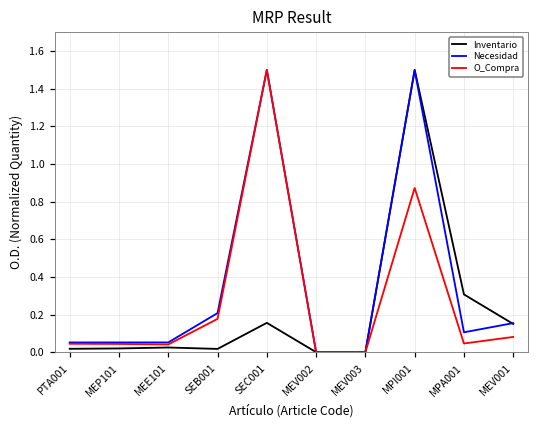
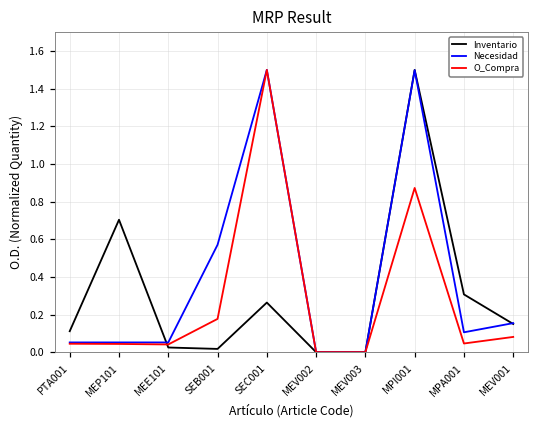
  {
    "Inventario": {
-     "PTA001": 0.02,
-     "MEP101": 0.02,
+     "PTA001": 0.11,
+     "MEP101": 0.70,
      "MEE101": 0.03,
      "SEB001": 0.02,
-     "SEC001": 0.16,
+     "SEC001": 0.26,
      "MPA001": 0.31
    },
    "Necesidad": {
-     "SEB001": 0.21,
+     "SEB001": 0.57,
      "MPA001": 0.11
    },
    "O_Compra": {
      "SEB001": 0.18,
      "MPI001": 0.87,
      "MPA001": 0.05,
      "MEV001": 0.08
    }
  }
